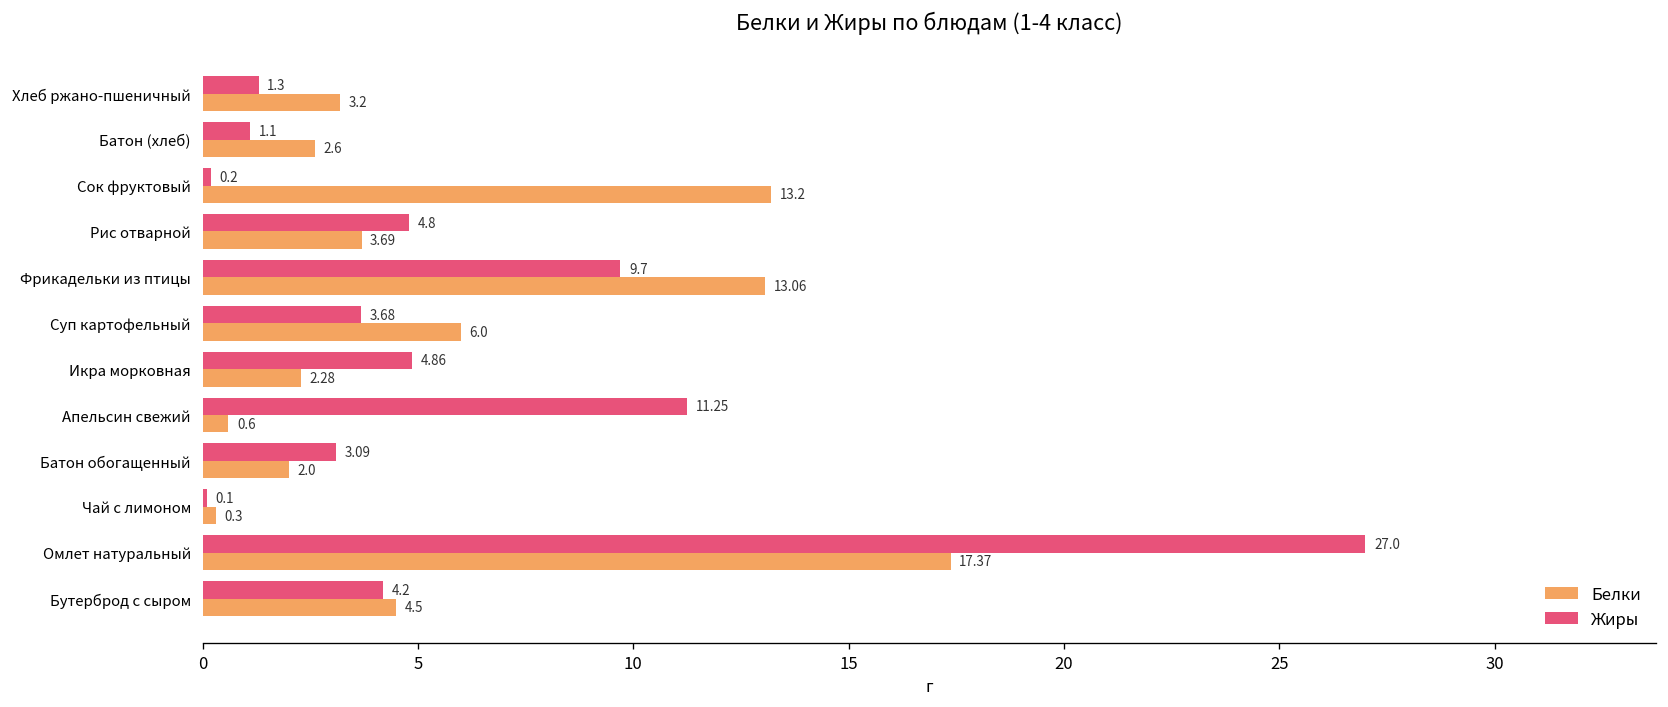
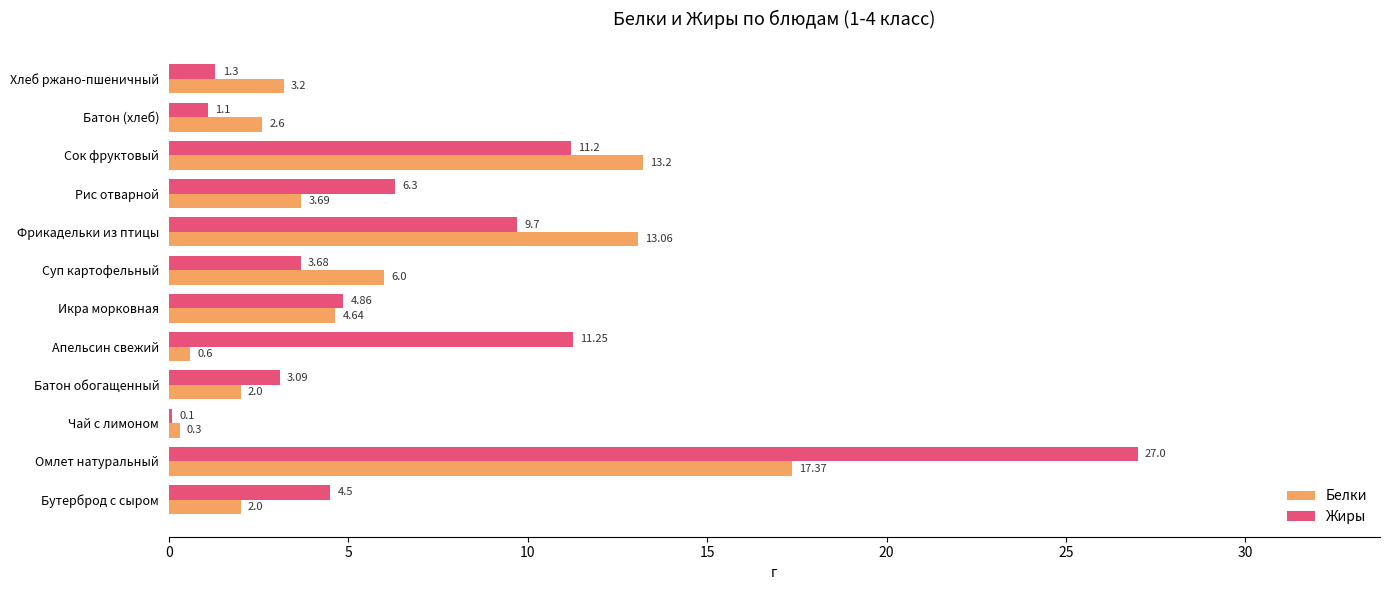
  {
    "Белки": {
      "Хлеб ржано-пшеничный": 3.2,
      "Батон (хлеб)": 2.6,
      "Сок фруктовый": 13.2,
      "Рис отварной": 3.69,
      "Фрикадельки из птицы": 13.06,
      "Суп картофельный": 6.0,
-     "Икра морковная": 2.28,
+     "Икра морковная": 4.64,
      "Апельсин свежий": 0.6,
      "Батон обогащенный": 2.0,
      "Чай с лимоном": 0.3,
      "Омлет натуральный": 17.37,
-     "Бутерброд с сыром": 4.5
+     "Бутерброд с сыром": 2.0
    },
    "Жиры": {
      "Хлеб ржано-пшеничный": 1.3,
      "Батон (хлеб)": 1.1,
-     "Сок фруктовый": 0.2,
-     "Рис отварной": 4.8,
+     "Сок фруктовый": 11.2,
+     "Рис отварной": 6.3,
      "Фрикадельки из птицы": 9.7,
      "Суп картофельный": 3.68,
      "Икра морковная": 4.86,
      "Апельсин свежий": 11.25,
      "Батон обогащенный": 3.09,
      "Чай с лимоном": 0.1,
      "Омлет натуральный": 27.0,
-     "Бутерброд с сыром": 4.2
+     "Бутерброд с сыром": 4.5
    }
  }
